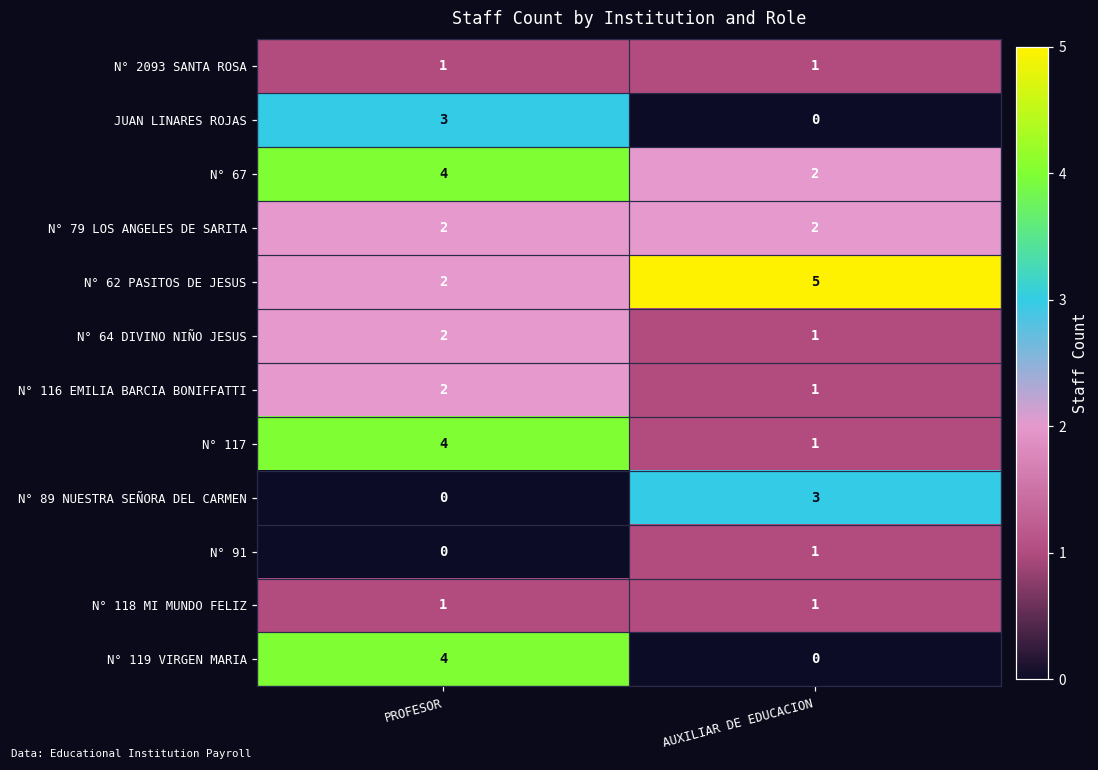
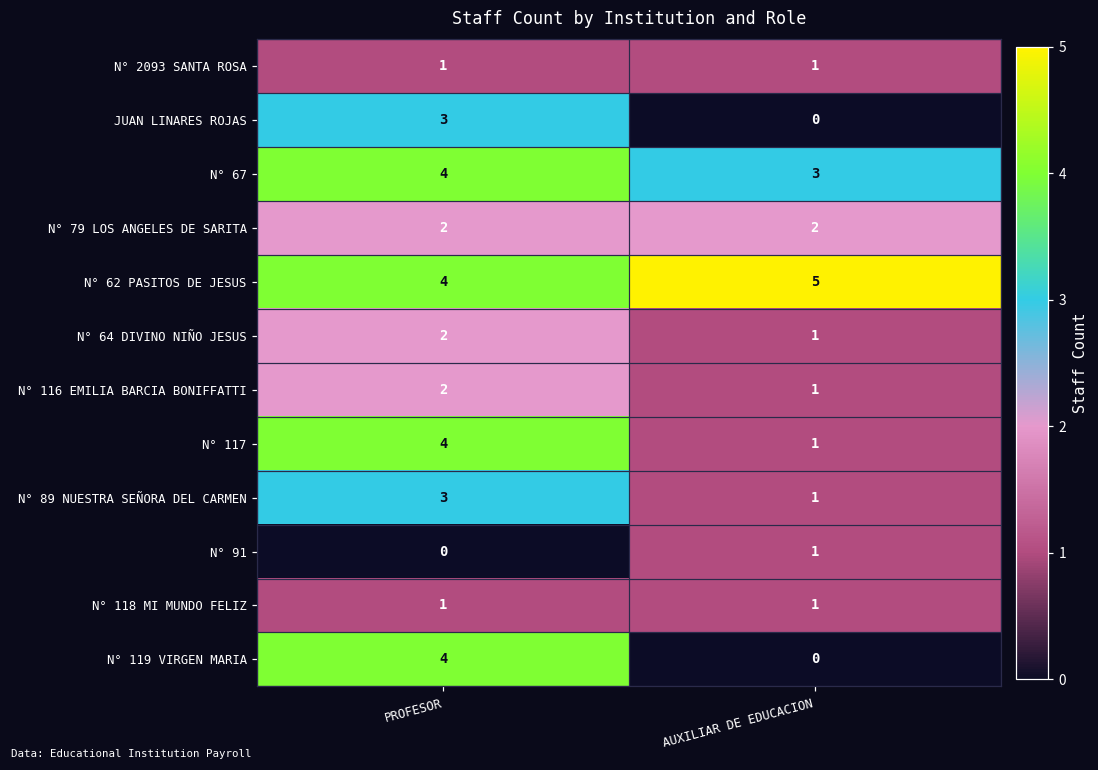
  {
    "N° 2093 SANTA ROSA": {
      "PROFESOR": 1,
      "AUXILIAR DE EDUCACION": 1
    },
    "JUAN LINARES ROJAS": {
      "PROFESOR": 3,
      "AUXILIAR DE EDUCACION": 0
    },
    "N° 67": {
      "PROFESOR": 4,
-     "AUXILIAR DE EDUCACION": 2
+     "AUXILIAR DE EDUCACION": 3
    },
    "N° 79 LOS ANGELES DE SARITA": {
      "PROFESOR": 2,
      "AUXILIAR DE EDUCACION": 2
    },
    "N° 62 PASITOS DE JESUS": {
-     "PROFESOR": 2,
+     "PROFESOR": 4,
      "AUXILIAR DE EDUCACION": 5
    },
    "N° 64 DIVINO NIÑO JESUS": {
      "PROFESOR": 2,
      "AUXILIAR DE EDUCACION": 1
    },
    "N° 116 EMILIA BARCIA BONIFFATTI": {
      "PROFESOR": 2,
      "AUXILIAR DE EDUCACION": 1
    },
    "N° 117": {
      "PROFESOR": 4,
      "AUXILIAR DE EDUCACION": 1
    },
    "N° 89 NUESTRA SEÑORA DEL CARMEN": {
-     "PROFESOR": 0,
-     "AUXILIAR DE EDUCACION": 3
+     "PROFESOR": 3,
+     "AUXILIAR DE EDUCACION": 1
    },
    "N° 91": {
      "PROFESOR": 0,
      "AUXILIAR DE EDUCACION": 1
    },
    "N° 118 MI MUNDO FELIZ": {
      "PROFESOR": 1,
      "AUXILIAR DE EDUCACION": 1
    },
    "N° 119 VIRGEN MARIA": {
      "PROFESOR": 4,
      "AUXILIAR DE EDUCACION": 0
    }
  }
